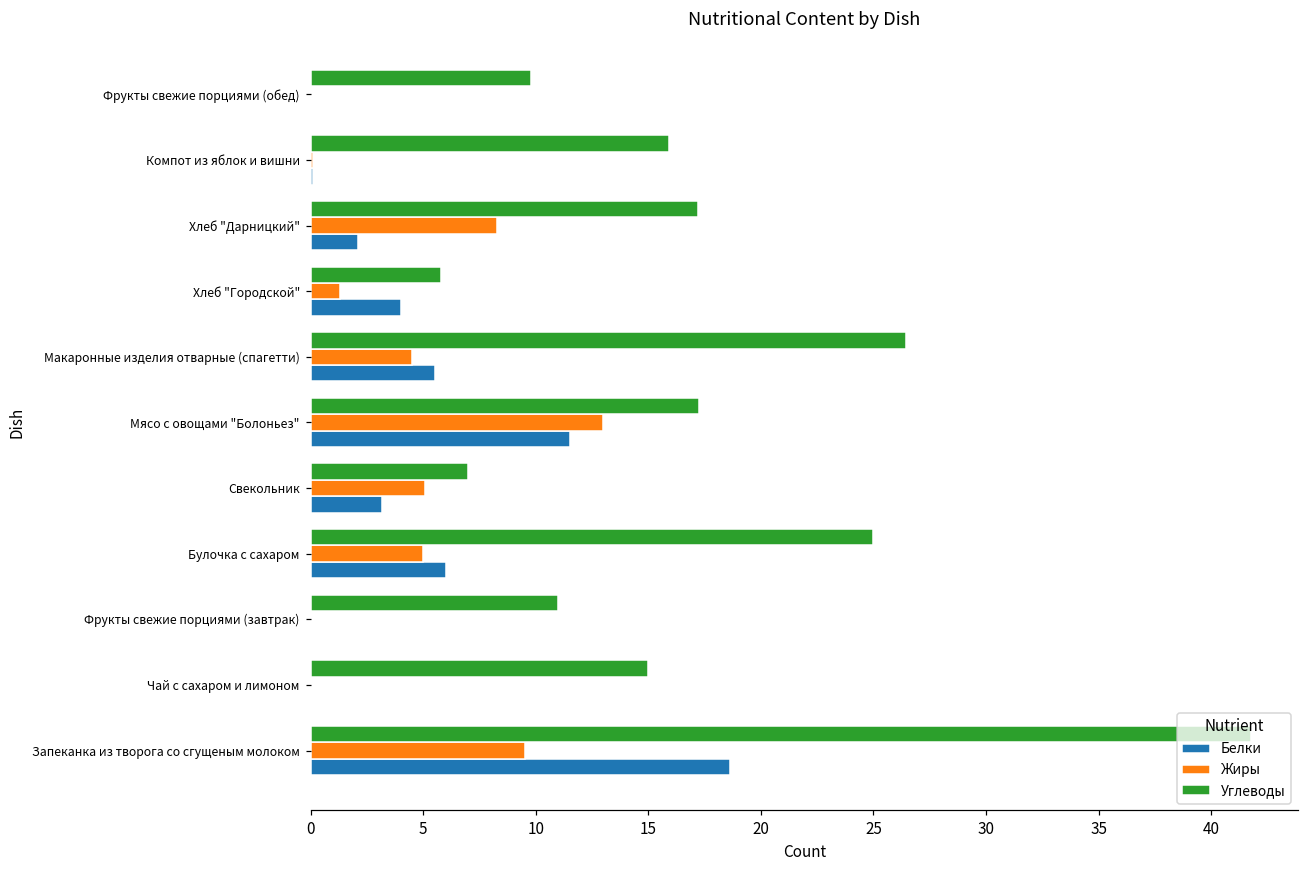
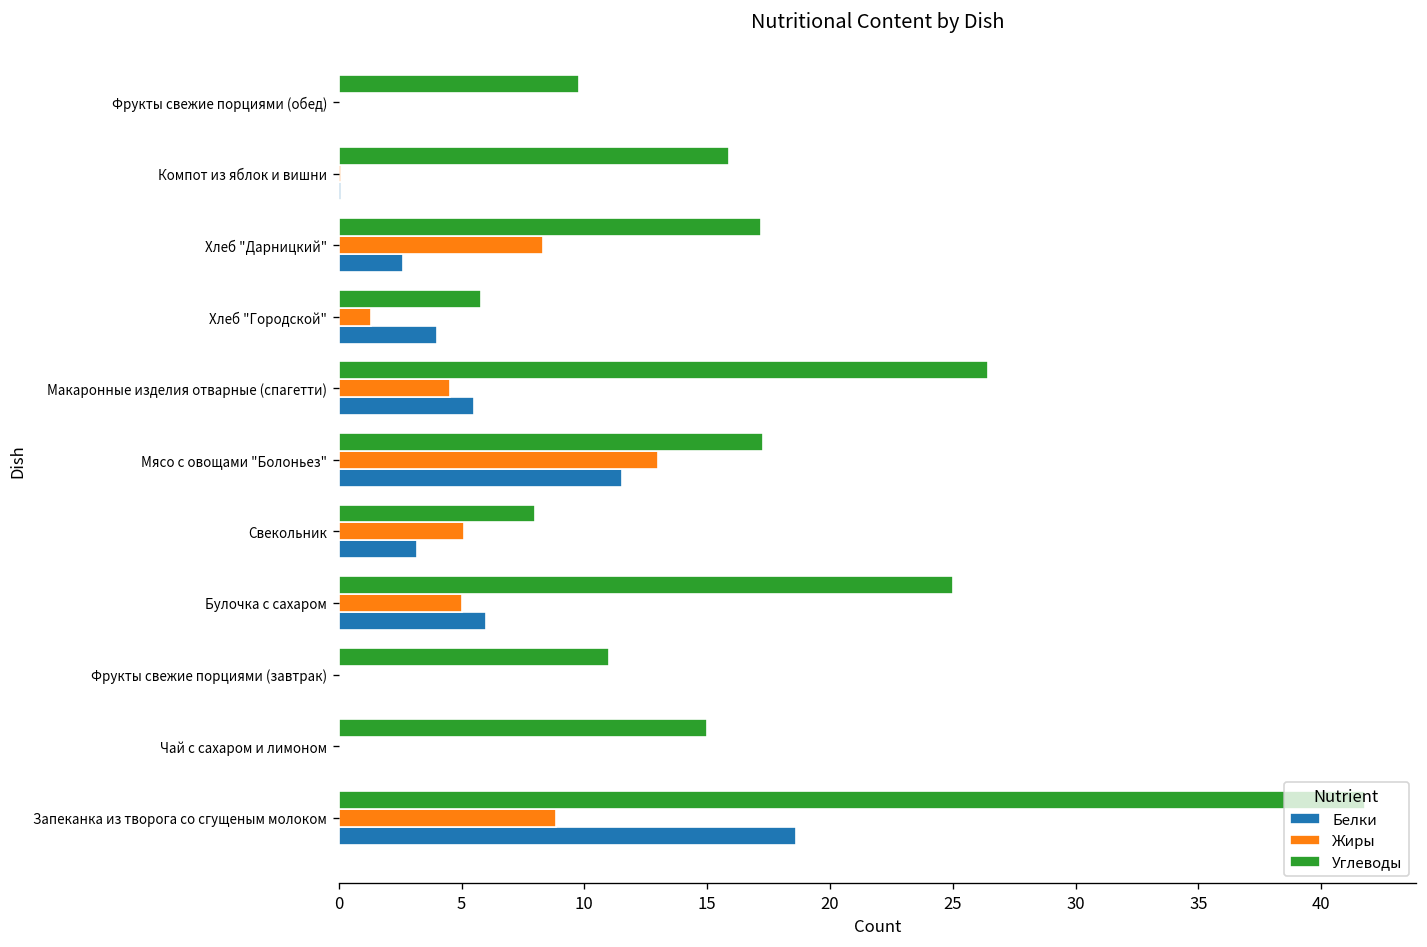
  {
    "Белки": {
      "Фрукты свежие порциями (обед)": 0.0,
-     "Хлеб \"Дарницкий\"": 2.1,
+     "Хлеб \"Дарницкий\"": 2.6,
      "Хлеб \"Городской\"": 4.0,
      "Макаронные изделия отварные (спагетти)": 5.5,
      "Мясо с овощами \"Болоньез\"": 11.5,
      "Свекольник": 3.2,
      "Булочка с сахаром": 6.0,
      "Фрукты свежие порциями (завтрак)": 0.0,
      "Чай с сахаром и лимоном": 0.0,
      "Запеканка из творога со сгущеным молоком": 18.6
    },
    "Жиры": {
      "Фрукты свежие порциями (обед)": 0.0,
      "Хлеб \"Дарницкий\"": 8.3,
      "Хлеб \"Городской\"": 1.3,
      "Макаронные изделия отварные (спагетти)": 4.5,
      "Мясо с овощами \"Болоньез\"": 13.0,
      "Свекольник": 5.1,
      "Булочка с сахаром": 5.0,
      "Фрукты свежие порциями (завтрак)": 0.0,
      "Чай с сахаром и лимоном": 0.0,
-     "Запеканка из творога со сгущеным молоком": 9.5
+     "Запеканка из творога со сгущеным молоком": 8.8
    },
    "Углеводы": {
      "Фрукты свежие порциями (обед)": 9.8,
      "Компот из яблок и вишни": 16,
      "Хлеб \"Дарницкий\"": 17.2,
      "Хлеб \"Городской\"": 5.8,
      "Макаронные изделия отварные (спагетти)": 26.5,
      "Мясо с овощами \"Болоньез\"": 17.3,
-     "Свекольник": 7,
+     "Свекольник": 8,
      "Булочка с сахаром": 25,
      "Фрукты свежие порциями (завтрак)": 11,
      "Чай с сахаром и лимоном": 15
    }
  }
